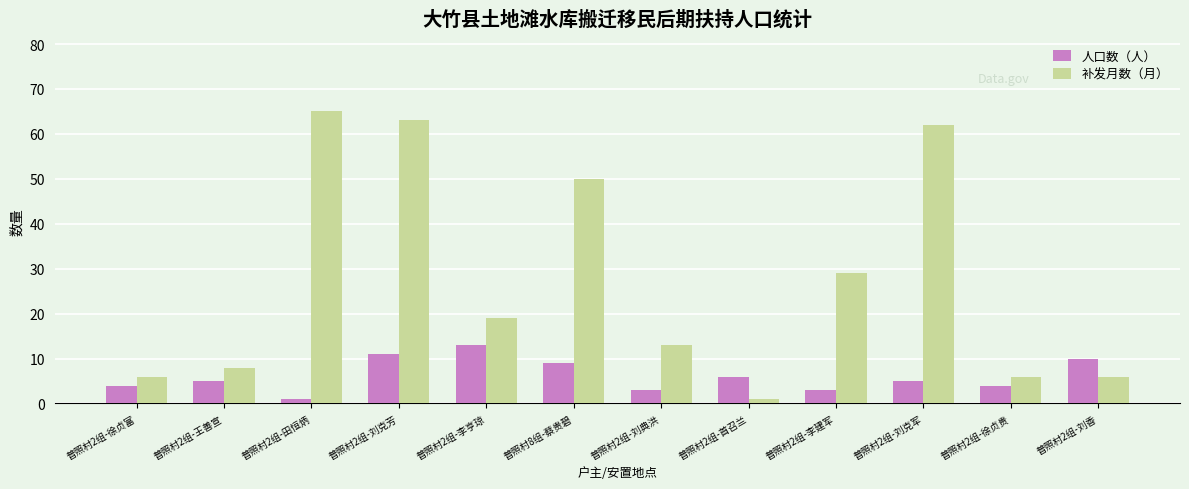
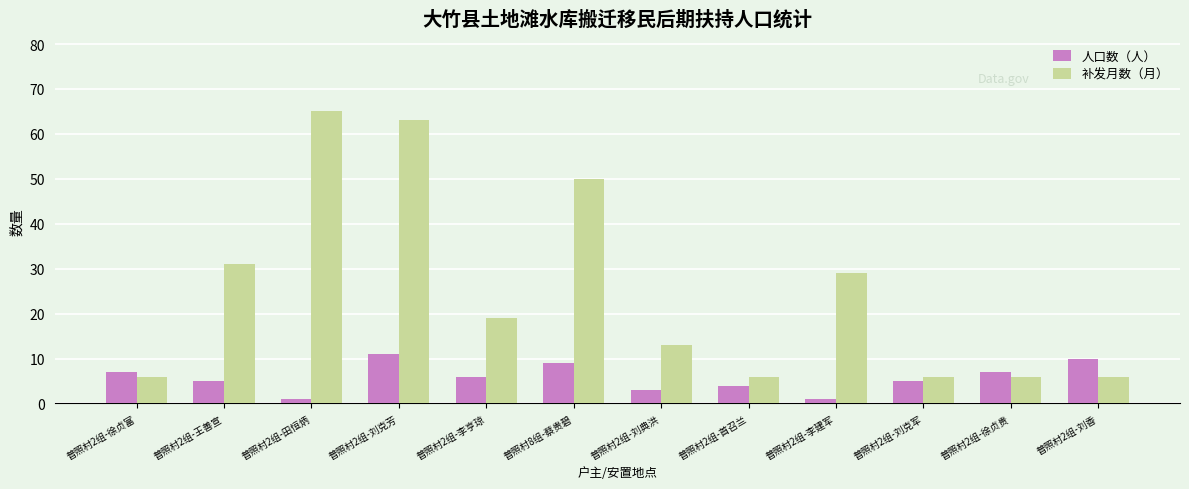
  {
    "人口数（人）": {
-     "普照村2组-徐贞富": 4,
+     "普照村2组-徐贞富": 7,
      "普照村2组-王善宣": 5,
      "普照村2组-田恒炳": 1,
      "普照村2组-刘克芳": 11,
-     "普照村2组-李亨琼": 13,
+     "普照村2组-李亨琼": 6,
      "普照村8组-蔡贵碧": 9,
      "普照村2组-刘典洪": 3,
-     "普照村2组-首召兰": 6,
-     "普照村2组-李建军": 3,
+     "普照村2组-首召兰": 4,
+     "普照村2组-李建军": 1,
      "普照村2组-刘克军": 5,
-     "普照村2组-徐贞贵": 4,
+     "普照村2组-徐贞贵": 7,
      "普照村2组-刘香": 10
    },
    "补发月数（月）": {
      "普照村2组-徐贞富": 6,
-     "普照村2组-王善宣": 8,
+     "普照村2组-王善宣": 31,
      "普照村2组-田恒炳": 65,
      "普照村2组-刘克芳": 63,
      "普照村2组-李亨琼": 19,
      "普照村8组-蔡贵碧": 50,
      "普照村2组-刘典洪": 13,
-     "普照村2组-首召兰": 1,
+     "普照村2组-首召兰": 6,
      "普照村2组-李建军": 29,
-     "普照村2组-刘克军": 62,
+     "普照村2组-刘克军": 6,
      "普照村2组-徐贞贵": 6,
      "普照村2组-刘香": 6
    }
  }
